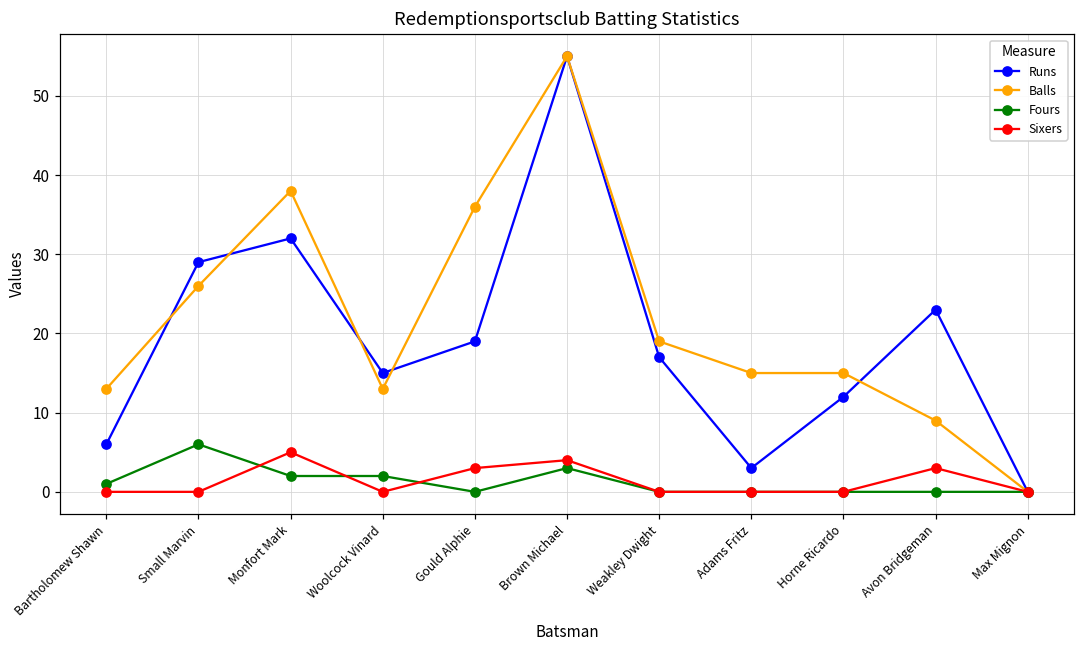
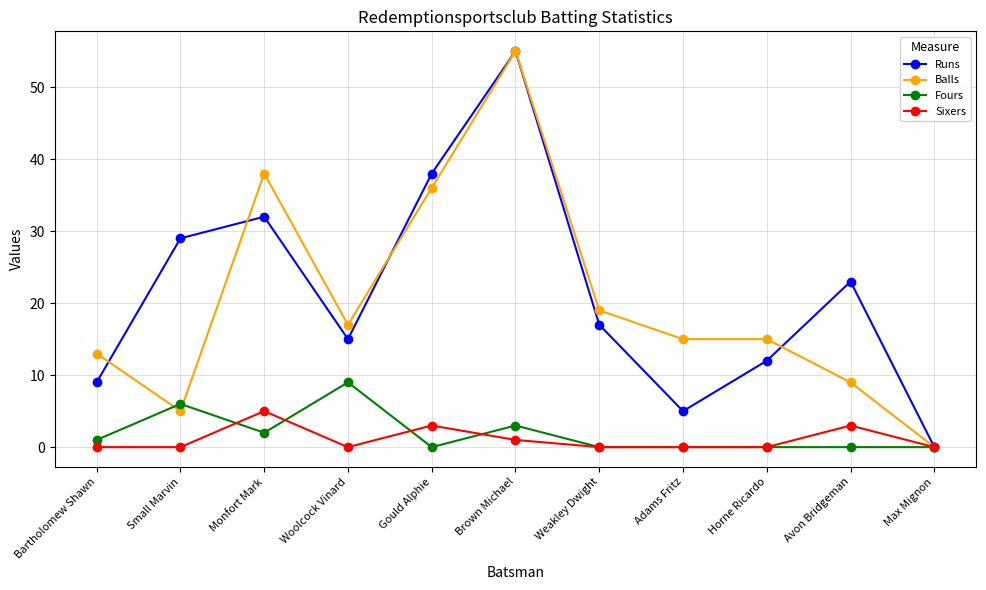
  {
    "Runs": {
-     "Bartholomew Shawn": 6,
+     "Bartholomew Shawn": 9,
      "Small Marvin": 29,
      "Monfort Mark": 32,
      "Woolcock Vinard": 15,
-     "Gould Alphie": 19,
+     "Gould Alphie": 38,
      "Weakley Dwight": 17,
-     "Adams Fritz": 3,
+     "Adams Fritz": 5,
      "Horne Ricardo": 12,
      "Avon Bridgeman": 23
    },
    "Balls": {
      "Bartholomew Shawn": 13,
-     "Small Marvin": 26,
+     "Small Marvin": 5,
      "Monfort Mark": 38,
-     "Woolcock Vinard": 13,
+     "Woolcock Vinard": 17,
      "Gould Alphie": 36,
      "Weakley Dwight": 19,
      "Adams Fritz": 15,
      "Horne Ricardo": 15,
      "Avon Bridgeman": 9
    },
    "Fours": {
      "Bartholomew Shawn": 1,
      "Small Marvin": 6,
      "Monfort Mark": 2,
-     "Woolcock Vinard": 2,
+     "Woolcock Vinard": 9,
      "Gould Alphie": 0,
      "Brown Michael": 3,
      "Avon Bridgeman": 0
    },
    "Sixers": {
      "Bartholomew Shawn": 0,
      "Small Marvin": 0,
      "Monfort Mark": 5,
      "Woolcock Vinard": 0,
      "Gould Alphie": 3,
-     "Brown Michael": 4,
+     "Brown Michael": 1,
      "Avon Bridgeman": 3
    }
  }
